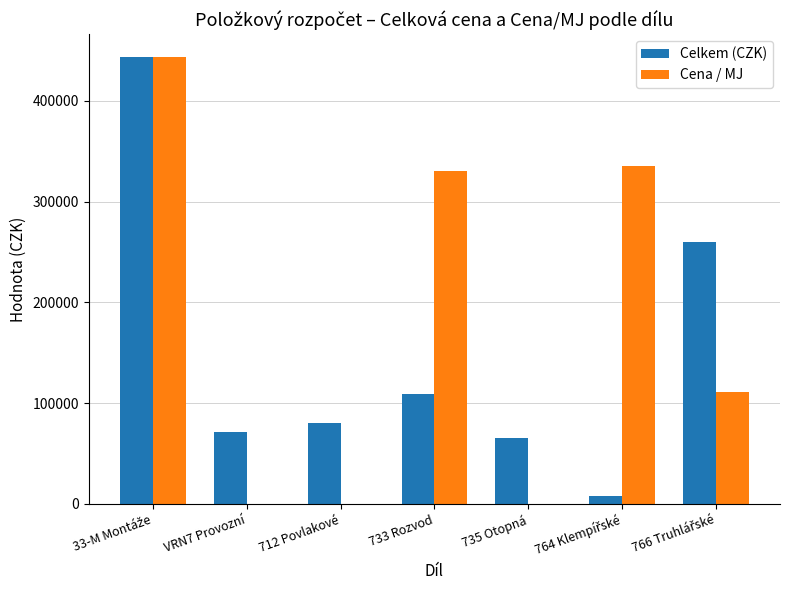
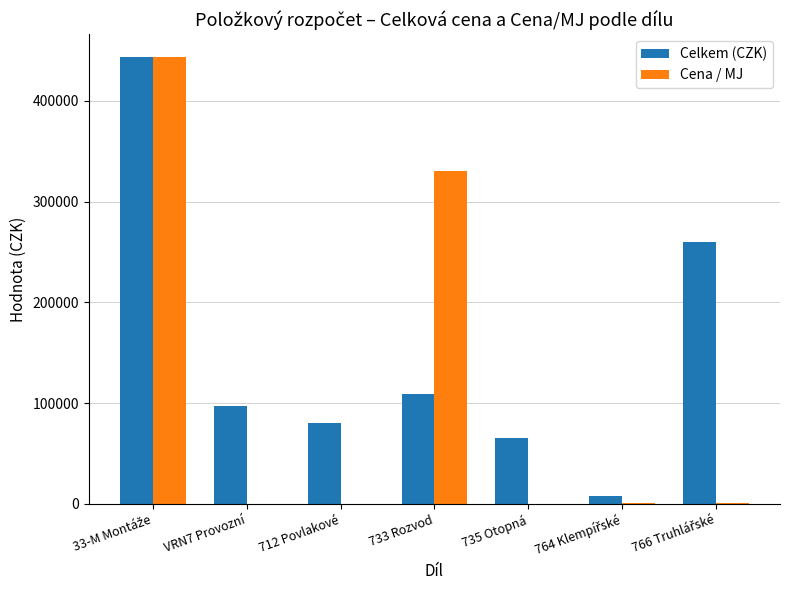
  {
    "Celkem (CZK)": {
      "33-M Montáže": 444000,
-     "VRN7 Provozní": 72000,
+     "VRN7 Provozní": 97000,
      "712 Povlakové": 80000,
      "733 Rozvod": 109000,
      "735 Otopná": 65000,
      "764 Klempířské": 8000,
      "766 Truhlářské": 260000
    },
    "Cena / MJ": {
      "33-M Montáže": 444000,
      "733 Rozvod": 330000,
-     "764 Klempířské": 335000,
-     "766 Truhlářské": 111000
+     "764 Klempířské": 1000,
+     "766 Truhlářské": 1000
    }
  }
